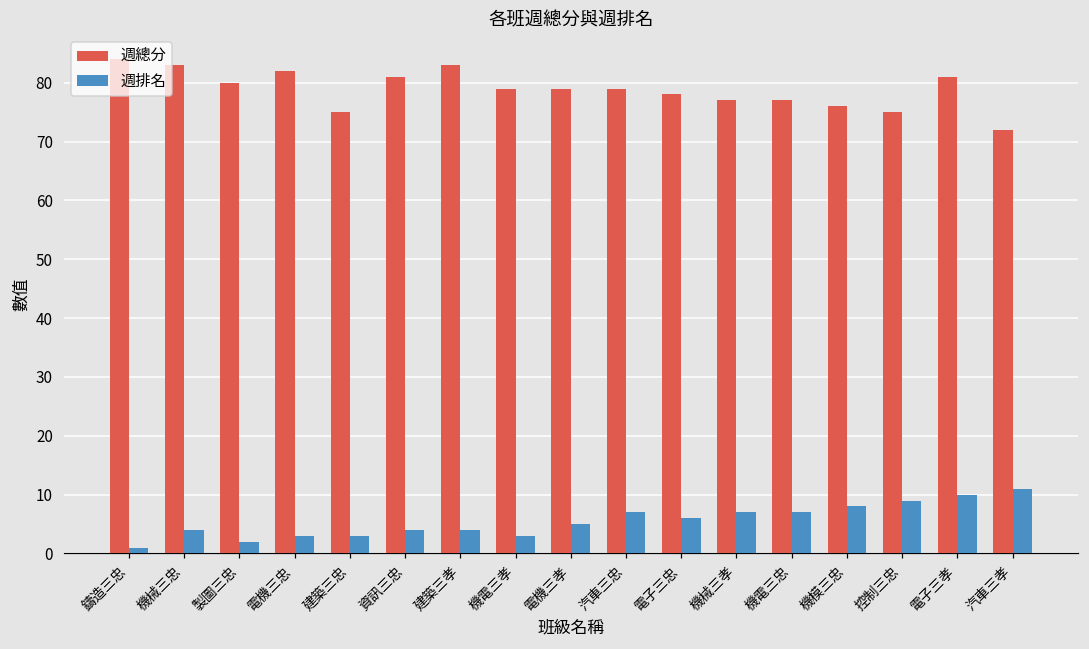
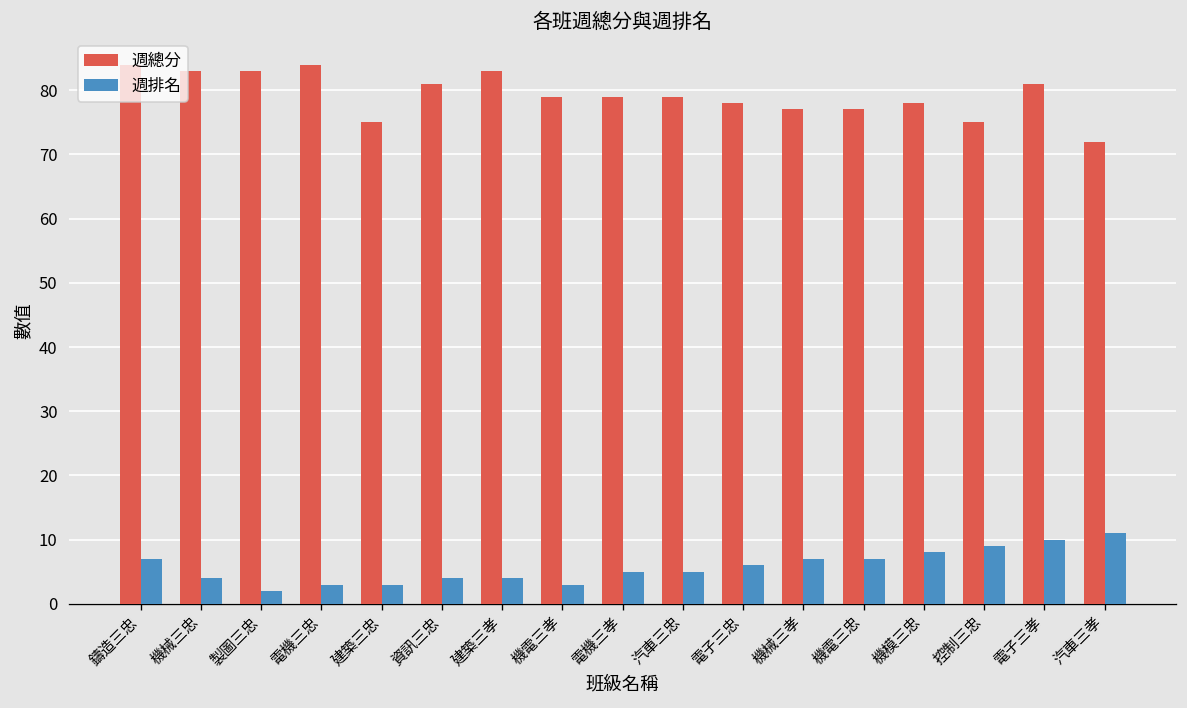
  {
    "週總分": {
      "機械三忠": 83,
-     "製圖三忠": 80,
-     "電機三忠": 82,
+     "製圖三忠": 83,
+     "電機三忠": 84,
      "建築三忠": 75,
      "資訊三忠": 81,
      "建築三孝": 83,
      "機電三孝": 79,
      "電機三孝": 79,
      "汽車三忠": 79,
      "電子三忠": 78,
      "機械三孝": 77,
      "機電三忠": 77,
-     "機模三忠": 76,
+     "機模三忠": 78,
      "控制三忠": 75,
      "電子三孝": 81,
      "汽車三孝": 72
    },
    "週排名": {
-     "鑄造三忠": 1,
+     "鑄造三忠": 7,
      "機械三忠": 4,
      "製圖三忠": 2,
      "電機三忠": 3,
      "建築三忠": 3,
      "資訊三忠": 4,
      "建築三孝": 4,
      "機電三孝": 3,
      "電機三孝": 5,
-     "汽車三忠": 7,
+     "汽車三忠": 5,
      "電子三忠": 6,
      "機械三孝": 7,
      "機電三忠": 7,
      "機模三忠": 8,
      "控制三忠": 9,
      "電子三孝": 10,
      "汽車三孝": 11
    }
  }
